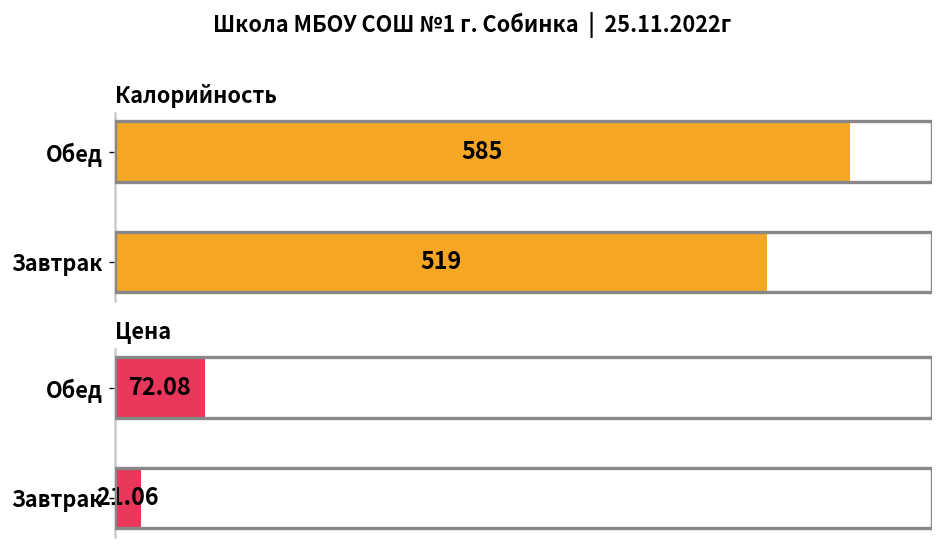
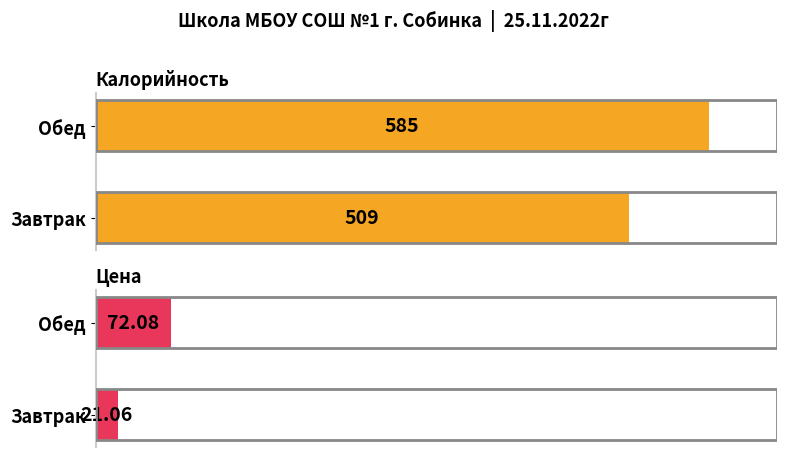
  {
    "Калорийность": {
      "Обед": 585,
-     "Завтрак": 519
+     "Завтрак": 509
    },
    "Цена": {
      "Обед": 72.08,
      "Завтрак": 21.06
    }
  }
